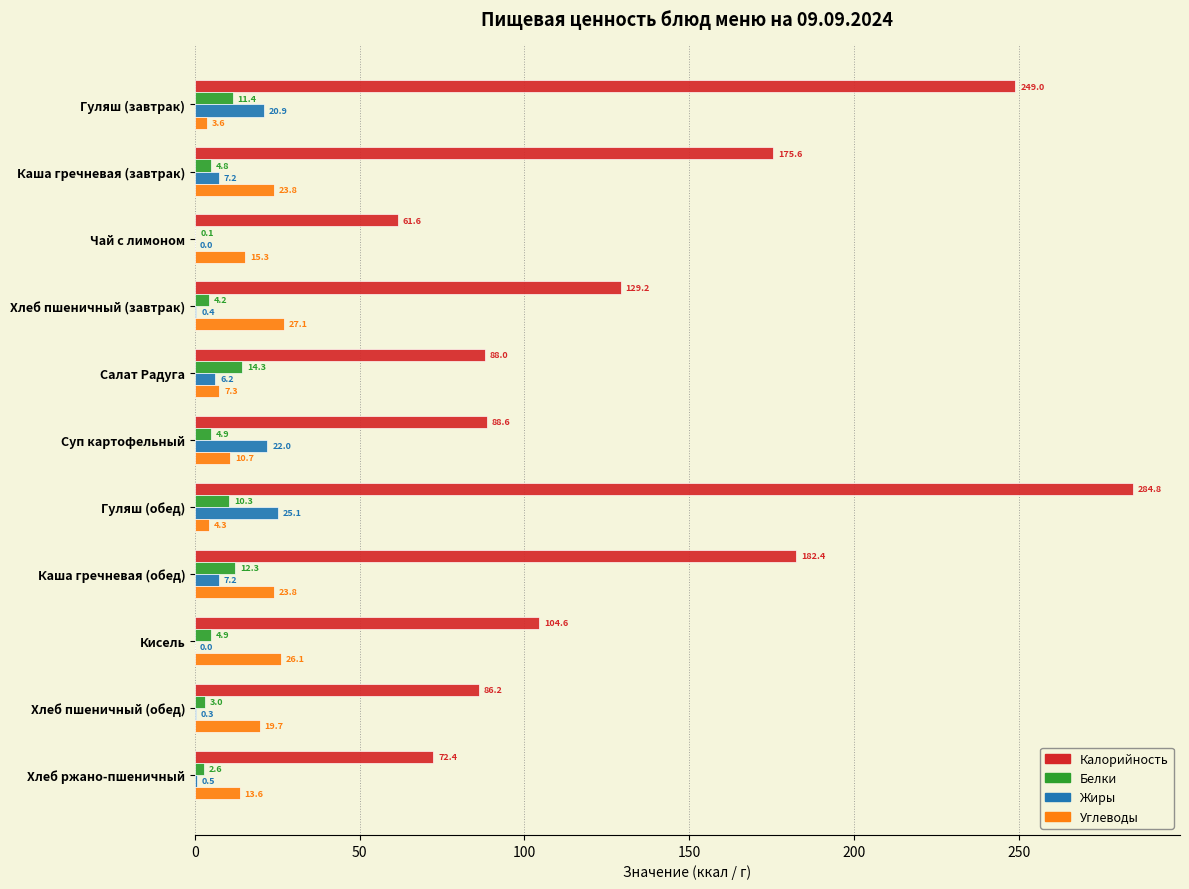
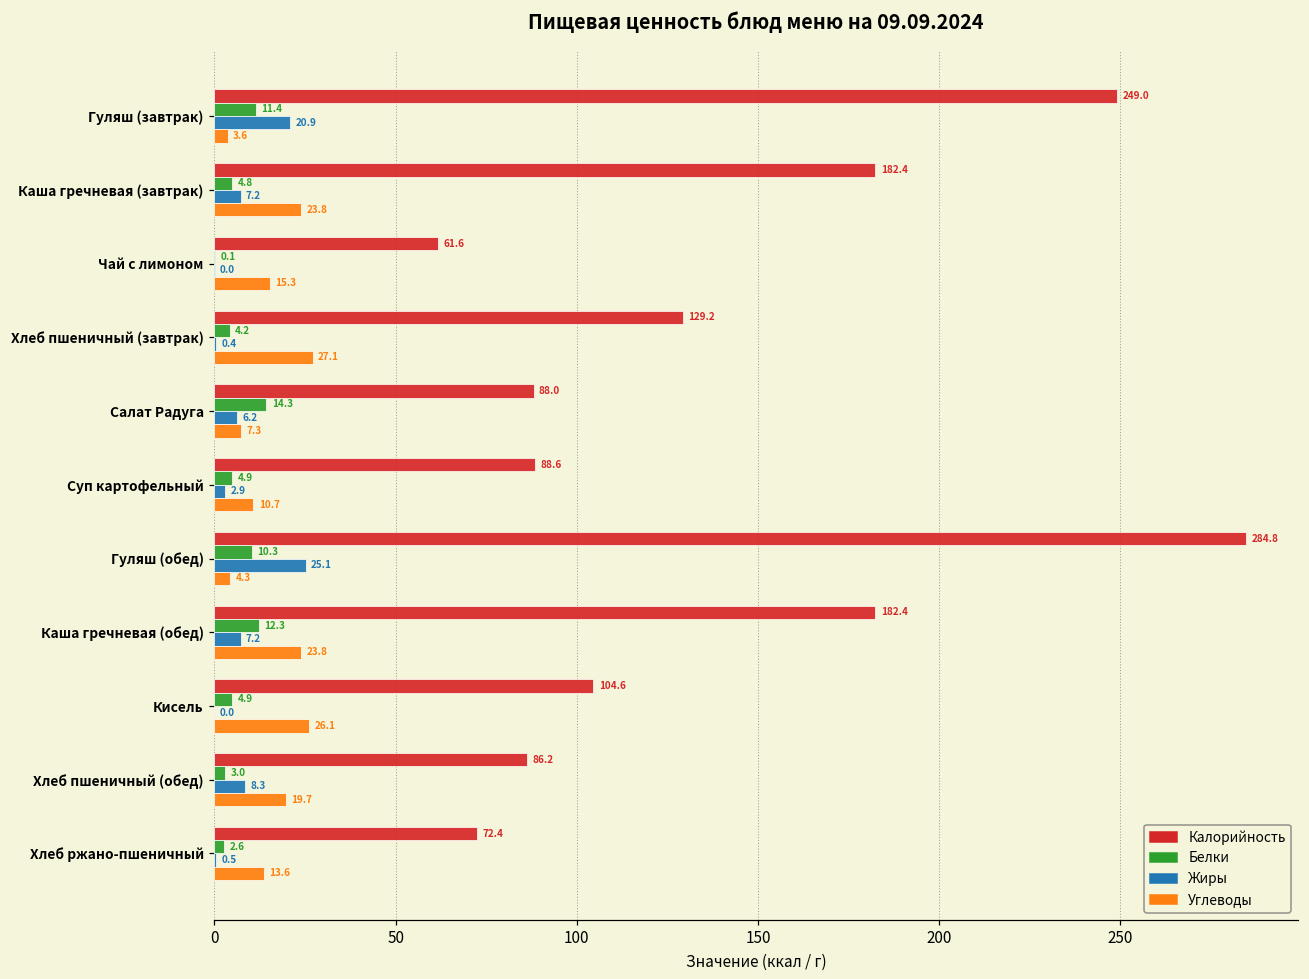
  {
    "Калорийность": {
      "Гуляш (завтрак)": 249.0,
-     "Каша гречневая (завтрак)": 175.6,
+     "Каша гречневая (завтрак)": 182.4,
      "Чай с лимоном": 61.6,
      "Хлеб пшеничный (завтрак)": 129.2,
      "Салат Радуга": 88.0,
      "Суп картофельный": 88.6,
      "Гуляш (обед)": 284.8,
      "Каша гречневая (обед)": 182.4,
      "Кисель": 104.6,
      "Хлеб пшеничный (обед)": 86.2,
      "Хлеб ржано-пшеничный": 72.4
    },
    "Белки": {
      "Гуляш (завтрак)": 11.4,
      "Каша гречневая (завтрак)": 4.8,
      "Чай с лимоном": 0.1,
      "Хлеб пшеничный (завтрак)": 4.2,
      "Салат Радуга": 14.3,
      "Суп картофельный": 4.9,
      "Гуляш (обед)": 10.3,
      "Каша гречневая (обед)": 12.3,
      "Кисель": 4.9,
      "Хлеб пшеничный (обед)": 3.0,
      "Хлеб ржано-пшеничный": 2.6
    },
    "Жиры": {
      "Гуляш (завтрак)": 20.9,
      "Каша гречневая (завтрак)": 7.2,
      "Чай с лимоном": 0.0,
      "Хлеб пшеничный (завтрак)": 0.4,
      "Салат Радуга": 6.2,
-     "Суп картофельный": 22.0,
+     "Суп картофельный": 2.9,
      "Гуляш (обед)": 25.1,
      "Каша гречневая (обед)": 7.2,
      "Кисель": 0.0,
-     "Хлеб пшеничный (обед)": 0.3,
+     "Хлеб пшеничный (обед)": 8.3,
      "Хлеб ржано-пшеничный": 0.5
    },
    "Углеводы": {
      "Гуляш (завтрак)": 3.6,
      "Каша гречневая (завтрак)": 23.8,
      "Чай с лимоном": 15.3,
      "Хлеб пшеничный (завтрак)": 27.1,
      "Салат Радуга": 7.3,
      "Суп картофельный": 10.7,
      "Гуляш (обед)": 4.3,
      "Каша гречневая (обед)": 23.8,
      "Кисель": 26.1,
      "Хлеб пшеничный (обед)": 19.7,
      "Хлеб ржано-пшеничный": 13.6
    }
  }
